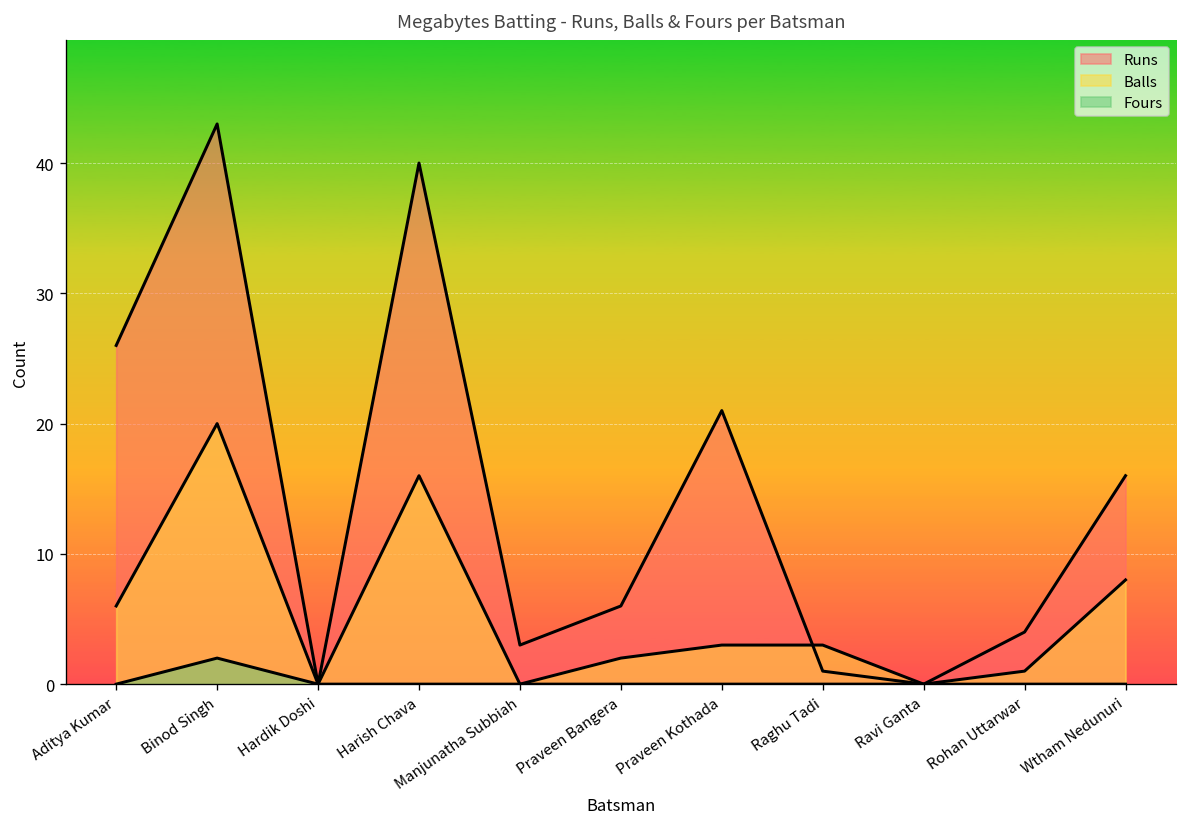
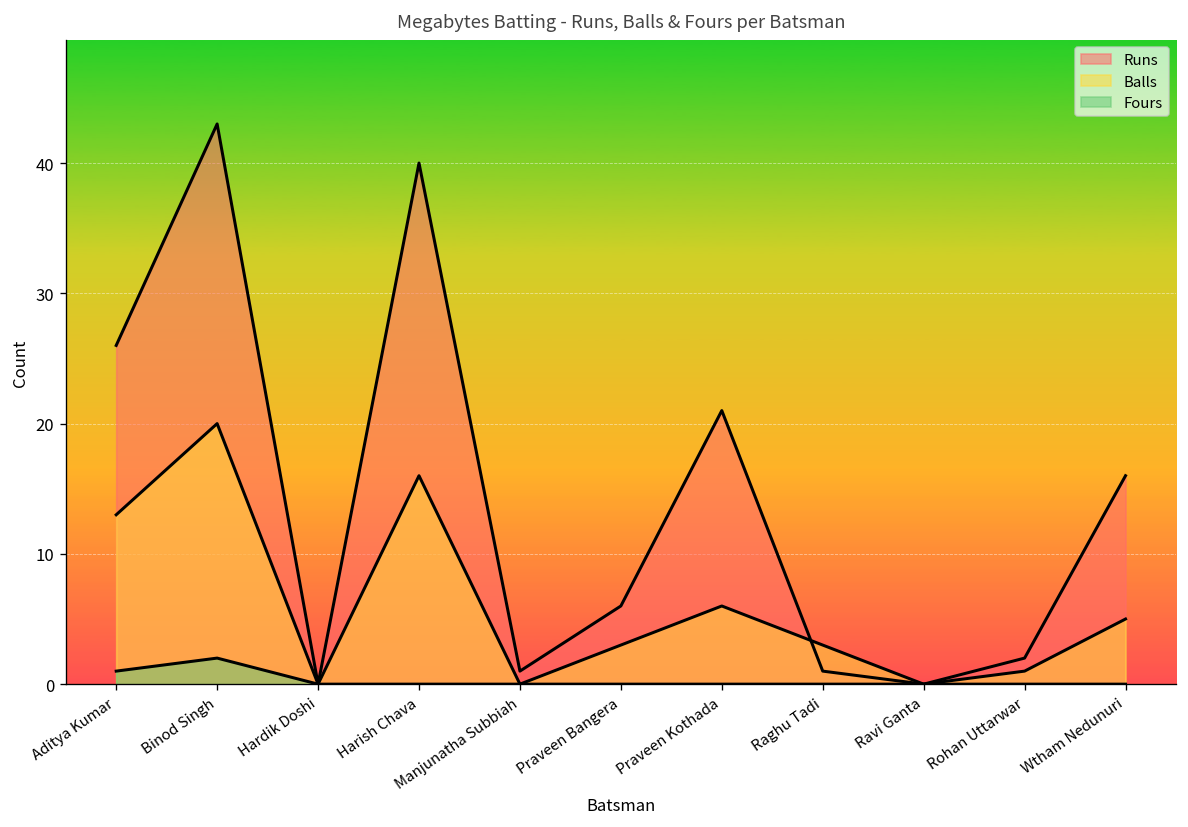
  {
    "Runs": {
      "Aditya Kumar": 26,
      "Binod Singh": 43,
      "Harish Chava": 40,
-     "Manjunatha Subbiah": 3,
+     "Manjunatha Subbiah": 1,
      "Praveen Bangera": 6,
      "Praveen Kothada": 21,
      "Raghu Tadi": 1,
-     "Rohan Uttarwar": 4,
+     "Rohan Uttarwar": 2,
      "Wtham Nedunuri": 16
    },
    "Balls": {
-     "Aditya Kumar": 6,
+     "Aditya Kumar": 13,
      "Binod Singh": 20,
      "Harish Chava": 16,
-     "Praveen Bangera": 2,
-     "Praveen Kothada": 3,
+     "Praveen Bangera": 3,
+     "Praveen Kothada": 6,
      "Raghu Tadi": 3,
      "Rohan Uttarwar": 1,
-     "Wtham Nedunuri": 8
+     "Wtham Nedunuri": 5
    },
    "Fours": {
-     "Aditya Kumar": 0,
+     "Aditya Kumar": 1,
      "Binod Singh": 2,
      "Harish Chava": 0,
      "Praveen Bangera": 0,
      "Praveen Kothada": 0,
      "Raghu Tadi": 0,
      "Rohan Uttarwar": 0,
      "Wtham Nedunuri": 0
    }
  }
